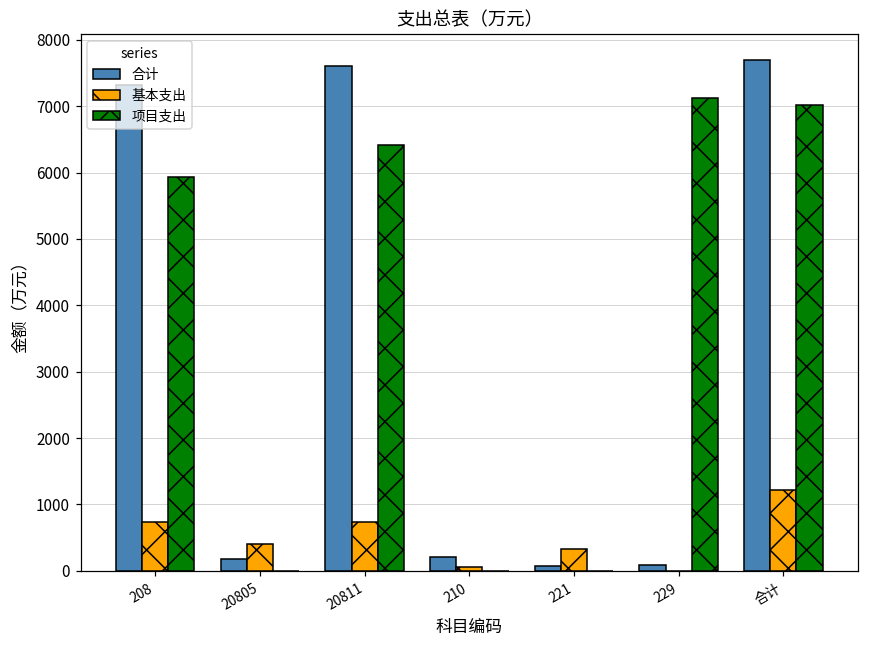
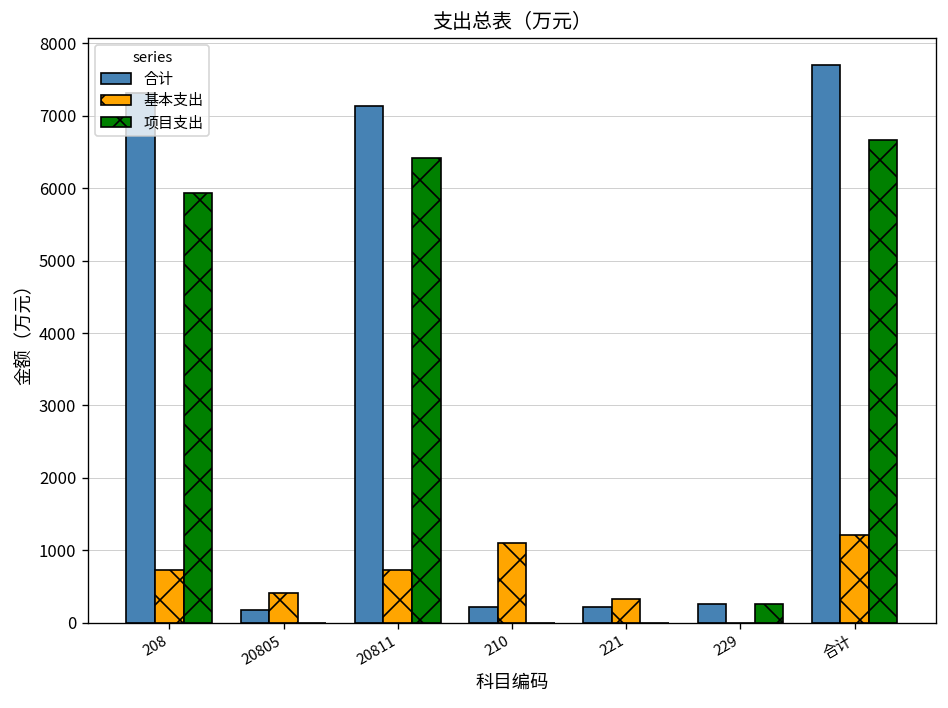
  {
    "合计": {
      "20805": 200,
-     "20811": 7600,
+     "20811": 7100,
      "210": 200,
-     "221": 100,
-     "229": 100,
+     "221": 200,
+     "229": 300,
      "合计": 7700
    },
    "基本支出": {
      "208": 700,
      "20805": 400,
      "20811": 700,
-     "210": 100,
+     "210": 1100,
      "221": 300,
      "229": 0,
      "合计": 1200
    },
    "项目支出": {
      "208": 5900,
      "20805": 0,
      "20811": 6400,
      "210": 0,
      "221": 0,
-     "229": 7100,
-     "合计": 7000
+     "229": 300,
+     "合计": 6700
    }
  }
